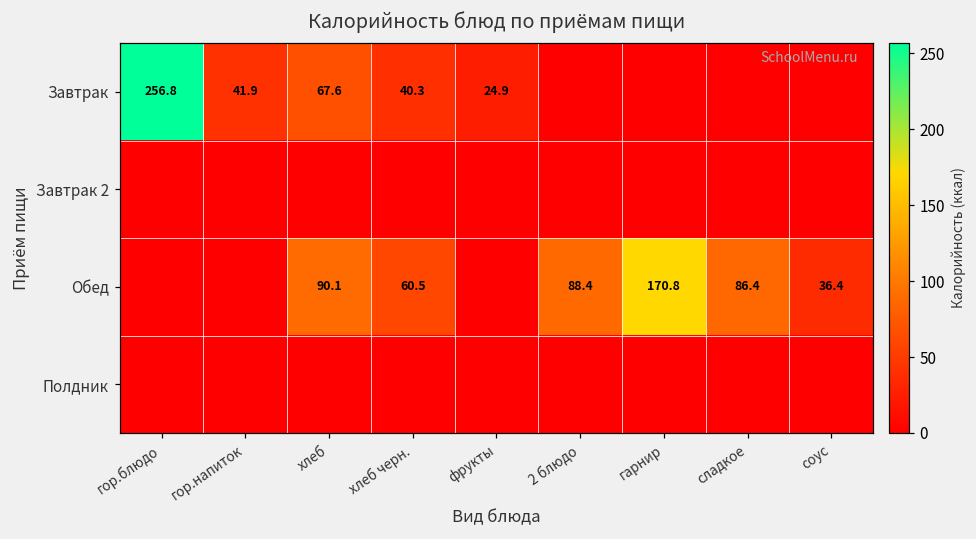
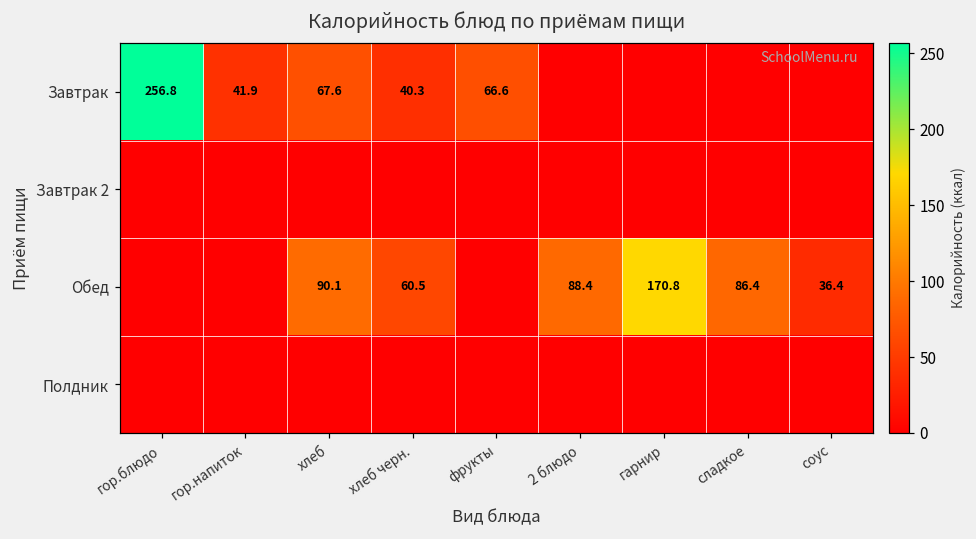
  {
    "Завтрак": {
      "гор.блюдо": 256.8,
      "гор.напиток": 41.9,
      "хлеб": 67.6,
      "хлеб черн.": 40.3,
-     "фрукты": 24.9
+     "фрукты": 66.6
    },
    "Обед": {
      "хлеб": 90.1,
      "хлеб черн.": 60.5,
      "2 блюдо": 88.4,
      "гарнир": 170.8,
      "сладкое": 86.4,
      "соус": 36.4
    }
  }
